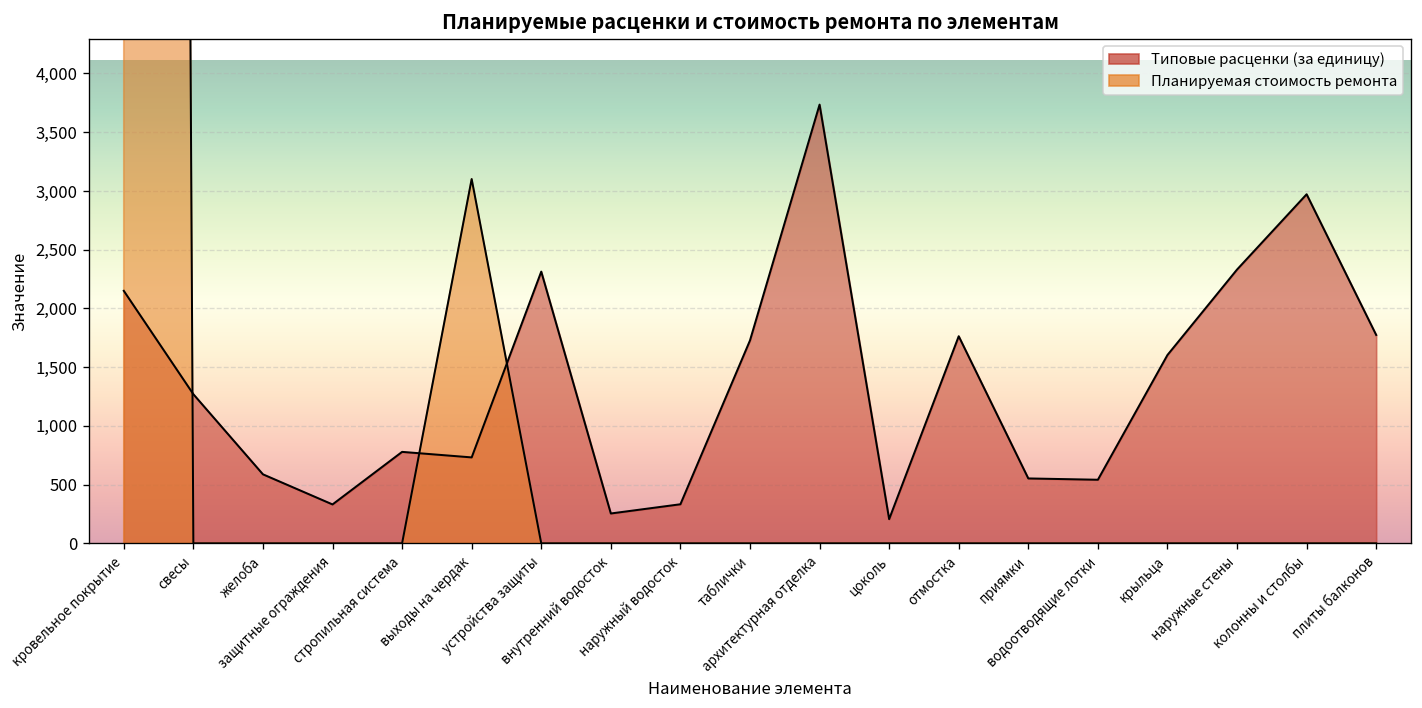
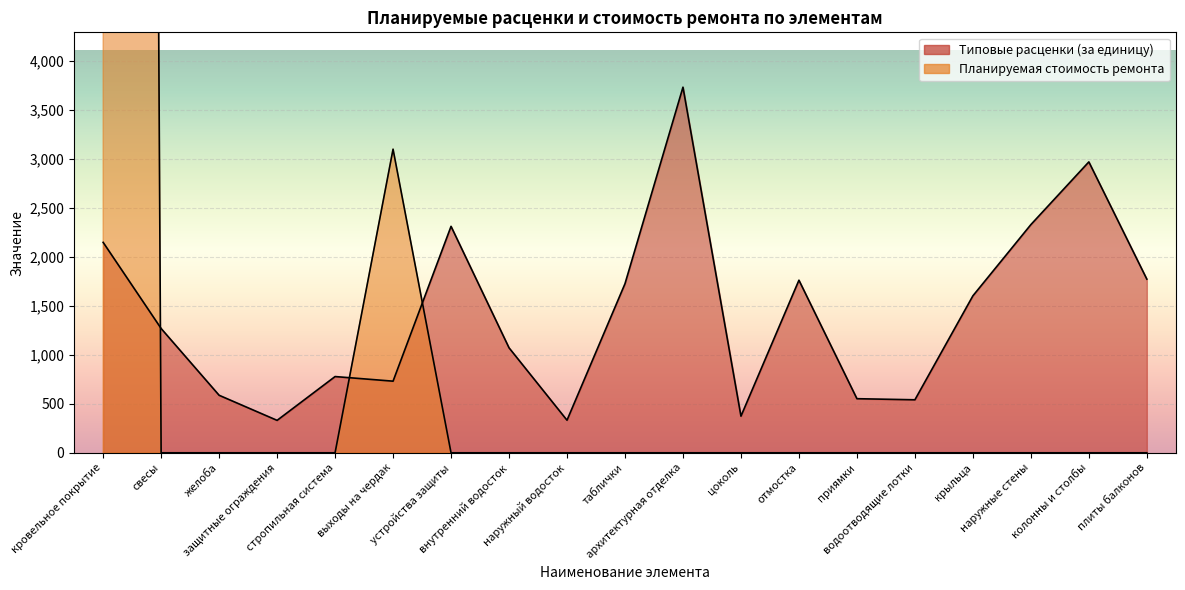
  {
    "Типовые расценки (за единицу)": {
      "кровельное покрытие": "2,100",
      "свесы": "1,300",
      "желоба": "600",
      "защитные ограждения": "300",
      "стропильная система": "800",
      "выходы на чердак": "700",
      "устройства защиты": "2,300",
-     "внутренний водосток": "300",
+     "внутренний водосток": "1,100",
      "наружный водосток": "300",
      "таблички": "1,700",
      "архитектурная отделка": "3,700",
-     "цоколь": "200",
+     "цоколь": "400",
      "отмостка": "1,800",
      "приямки": "600",
      "водоотводящие лотки": "500",
      "крыльца": "1,600",
      "наружные стены": "2,300",
      "колонны и столбы": "3,000",
      "плиты балконов": "1,800"
    },
    "Планируемая стоимость ремонта": {
      "свесы": "0",
      "желоба": "0",
      "защитные ограждения": "0",
      "стропильная система": "0",
      "выходы на чердак": "3,100",
      "устройства защиты": "0",
      "внутренний водосток": "0",
      "наружный водосток": "0",
      "таблички": "0",
      "архитектурная отделка": "0",
      "цоколь": "0",
      "отмостка": "0",
      "приямки": "0",
      "водоотводящие лотки": "0",
      "крыльца": "0",
      "наружные стены": "0",
      "колонны и столбы": "0",
      "плиты балконов": "0"
    }
  }
